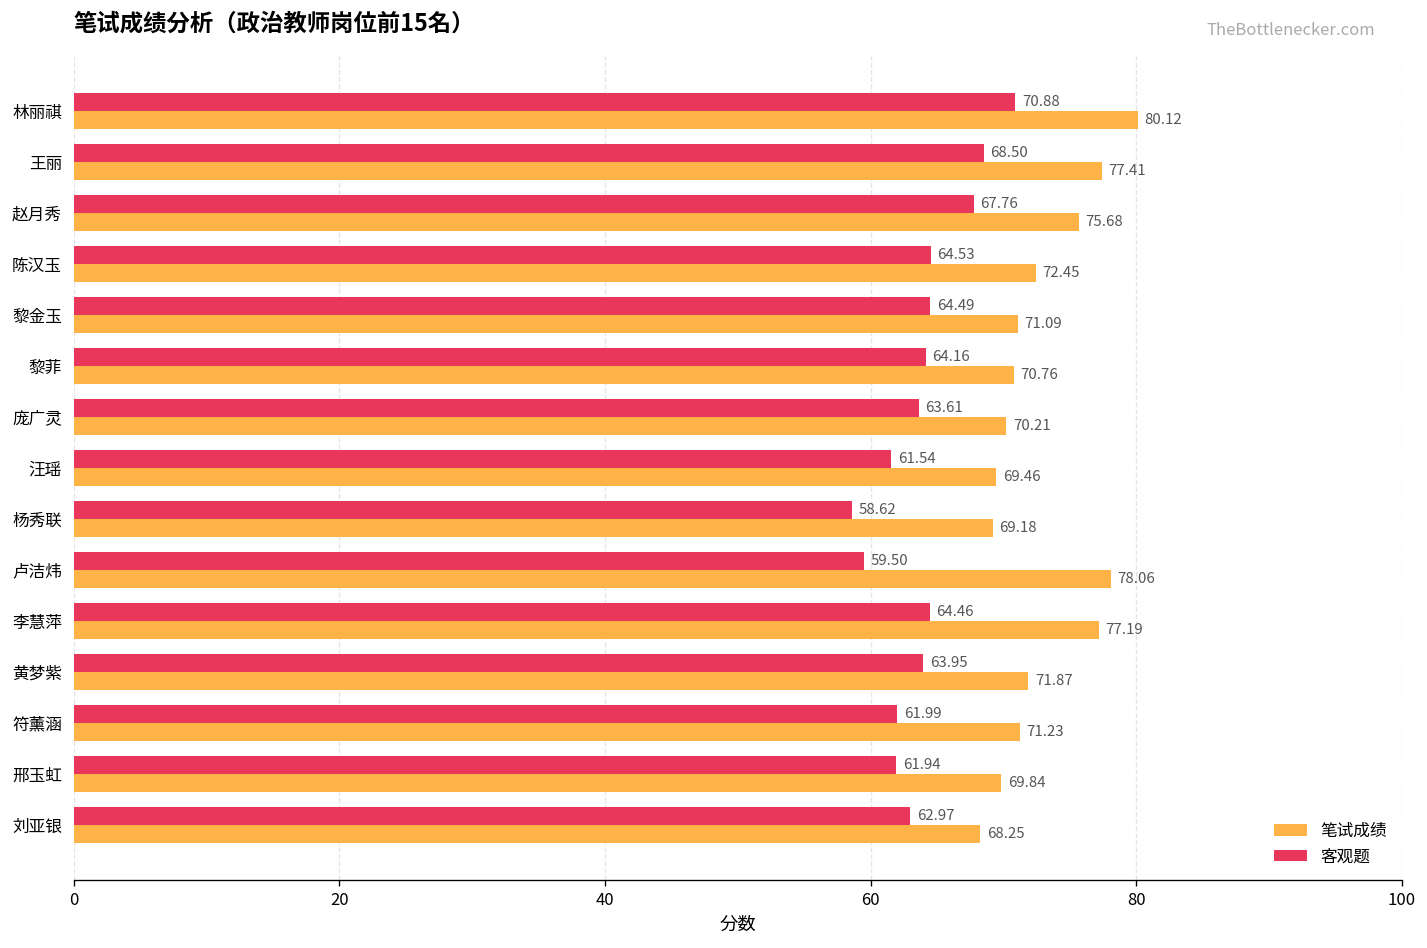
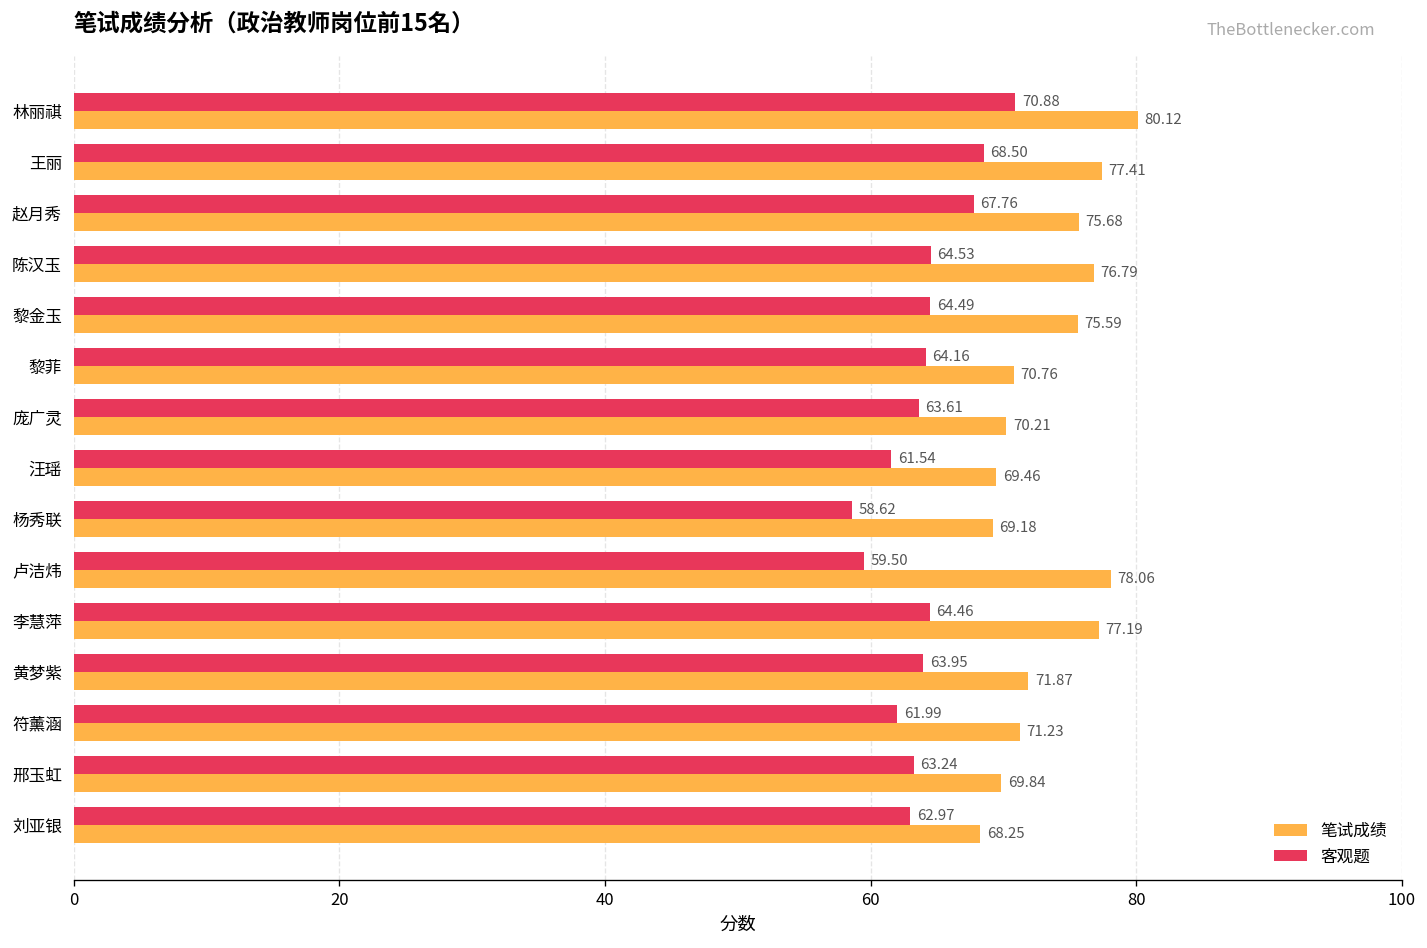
  {
    "笔试成绩": {
      "林丽祺": 80.12,
      "王丽": 77.41,
      "赵月秀": 75.68,
-     "陈汉玉": 72.45,
-     "黎金玉": 71.09,
+     "陈汉玉": 76.79,
+     "黎金玉": 75.59,
      "黎菲": 70.76,
      "庞广灵": 70.21,
      "汪瑶": 69.46,
      "杨秀联": 69.18,
      "卢洁炜": 78.06,
      "李慧萍": 77.19,
      "黄梦紫": 71.87,
      "符薰涵": 71.23,
      "邢玉虹": 69.84,
      "刘亚银": 68.25
    },
    "客观题": {
      "林丽祺": 70.88,
      "王丽": 68.50,
      "赵月秀": 67.76,
      "陈汉玉": 64.53,
      "黎金玉": 64.49,
      "黎菲": 64.16,
      "庞广灵": 63.61,
      "汪瑶": 61.54,
      "杨秀联": 58.62,
      "卢洁炜": 59.50,
      "李慧萍": 64.46,
      "黄梦紫": 63.95,
      "符薰涵": 61.99,
-     "邢玉虹": 61.94,
+     "邢玉虹": 63.24,
      "刘亚银": 62.97
    }
  }
